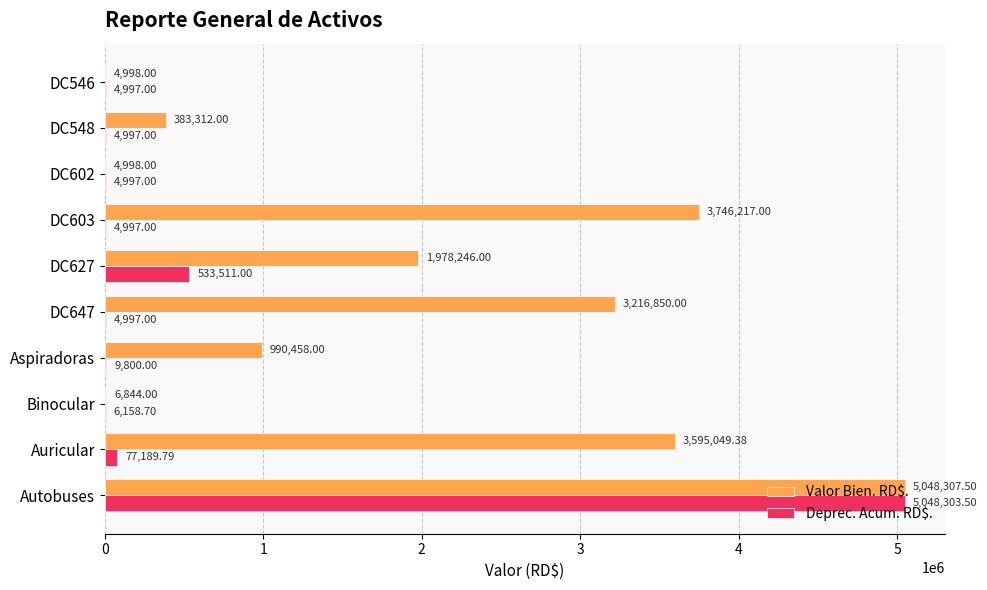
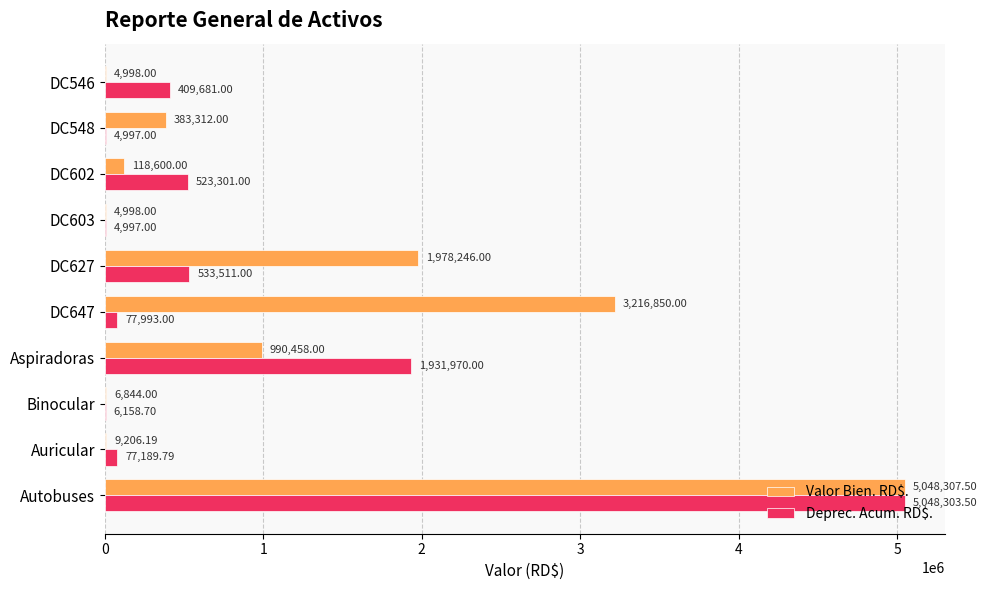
  {
    "Valor Bien. RD$.": {
      "DC546": "4,998.00",
      "DC548": "383,312.00",
-     "DC602": "4,998.00",
-     "DC603": "3,746,217.00",
+     "DC602": "118,600.00",
+     "DC603": "4,998.00",
      "DC627": "1,978,246.00",
      "DC647": "3,216,850.00",
      "Aspiradoras": "990,458.00",
      "Binocular": "6,844.00",
-     "Auricular": "3,595,049.38",
+     "Auricular": "9,206.19",
      "Autobuses": "5,048,307.50"
    },
    "Deprec. Acum. RD$.": {
-     "DC546": "4,997.00",
+     "DC546": "409,681.00",
      "DC548": "4,997.00",
-     "DC602": "4,997.00",
+     "DC602": "523,301.00",
      "DC603": "4,997.00",
      "DC627": "533,511.00",
-     "DC647": "4,997.00",
-     "Aspiradoras": "9,800.00",
+     "DC647": "77,993.00",
+     "Aspiradoras": "1,931,970.00",
      "Binocular": "6,158.70",
      "Auricular": "77,189.79",
      "Autobuses": "5,048,303.50"
    }
  }
